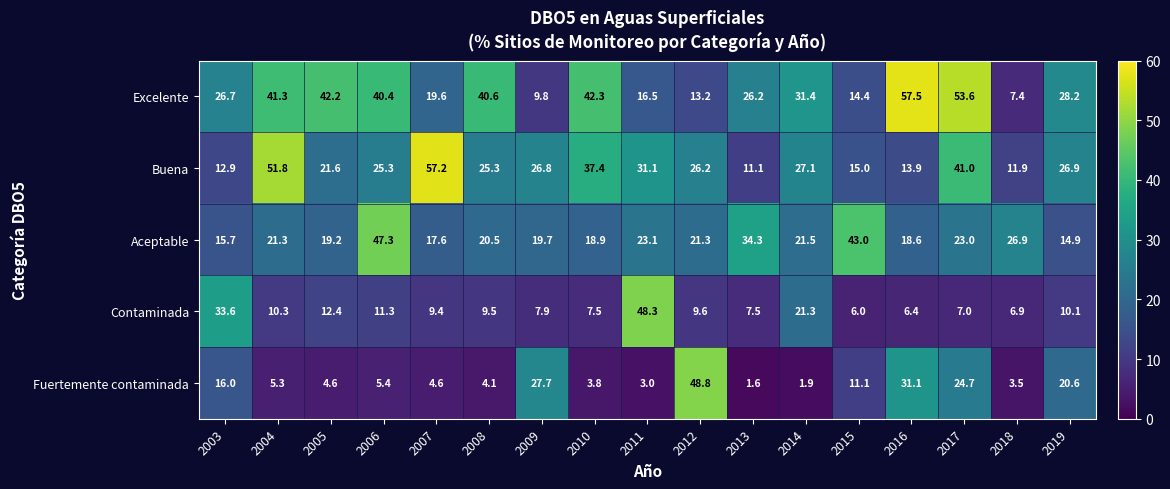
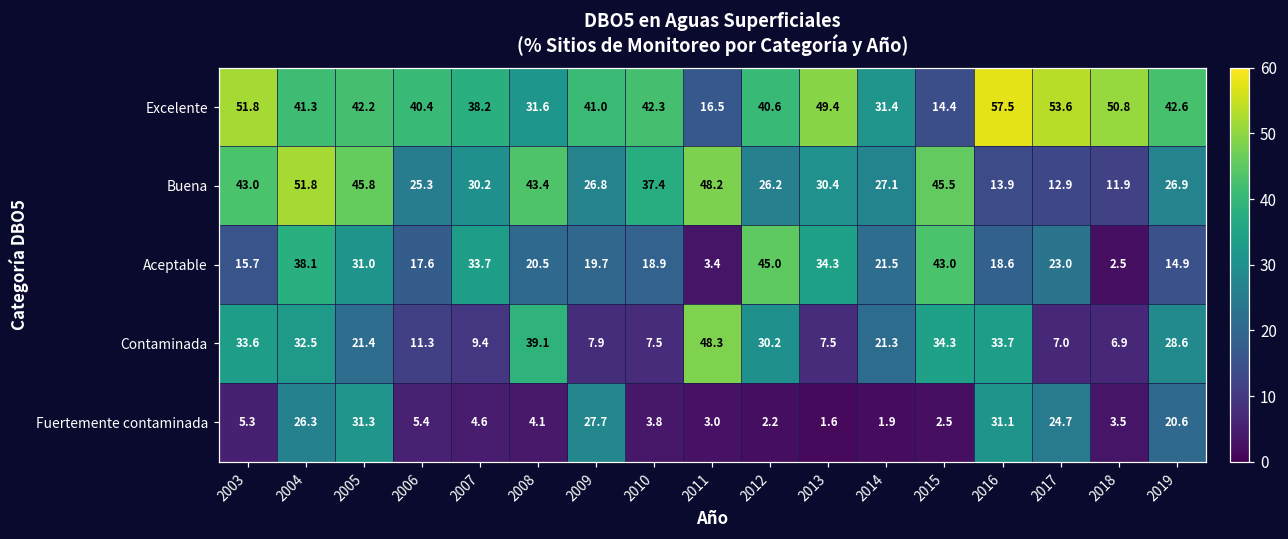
  {
    "Excelente": {
-     "2003": 26.7,
+     "2003": 51.8,
      "2004": 41.3,
      "2005": 42.2,
      "2006": 40.4,
-     "2007": 19.6,
-     "2008": 40.6,
-     "2009": 9.8,
+     "2007": 38.2,
+     "2008": 31.6,
+     "2009": 41.0,
      "2010": 42.3,
      "2011": 16.5,
-     "2012": 13.2,
-     "2013": 26.2,
+     "2012": 40.6,
+     "2013": 49.4,
      "2014": 31.4,
      "2015": 14.4,
      "2016": 57.5,
      "2017": 53.6,
-     "2018": 7.4,
-     "2019": 28.2
+     "2018": 50.8,
+     "2019": 42.6
    },
    "Buena": {
-     "2003": 12.9,
+     "2003": 43.0,
      "2004": 51.8,
-     "2005": 21.6,
+     "2005": 45.8,
      "2006": 25.3,
-     "2007": 57.2,
-     "2008": 25.3,
+     "2007": 30.2,
+     "2008": 43.4,
      "2009": 26.8,
      "2010": 37.4,
-     "2011": 31.1,
+     "2011": 48.2,
      "2012": 26.2,
-     "2013": 11.1,
+     "2013": 30.4,
      "2014": 27.1,
-     "2015": 15.0,
+     "2015": 45.5,
      "2016": 13.9,
-     "2017": 41.0,
+     "2017": 12.9,
      "2018": 11.9,
      "2019": 26.9
    },
    "Aceptable": {
      "2003": 15.7,
-     "2004": 21.3,
-     "2005": 19.2,
-     "2006": 47.3,
-     "2007": 17.6,
+     "2004": 38.1,
+     "2005": 31.0,
+     "2006": 17.6,
+     "2007": 33.7,
      "2008": 20.5,
      "2009": 19.7,
      "2010": 18.9,
-     "2011": 23.1,
-     "2012": 21.3,
+     "2011": 3.4,
+     "2012": 45.0,
      "2013": 34.3,
      "2014": 21.5,
      "2015": 43.0,
      "2016": 18.6,
      "2017": 23.0,
-     "2018": 26.9,
+     "2018": 2.5,
      "2019": 14.9
    },
    "Contaminada": {
      "2003": 33.6,
-     "2004": 10.3,
-     "2005": 12.4,
+     "2004": 32.5,
+     "2005": 21.4,
      "2006": 11.3,
      "2007": 9.4,
-     "2008": 9.5,
+     "2008": 39.1,
      "2009": 7.9,
      "2010": 7.5,
      "2011": 48.3,
-     "2012": 9.6,
+     "2012": 30.2,
      "2013": 7.5,
      "2014": 21.3,
-     "2015": 6.0,
-     "2016": 6.4,
+     "2015": 34.3,
+     "2016": 33.7,
      "2017": 7.0,
      "2018": 6.9,
-     "2019": 10.1
+     "2019": 28.6
    },
    "Fuertemente contaminada": {
-     "2003": 16.0,
-     "2004": 5.3,
-     "2005": 4.6,
+     "2003": 5.3,
+     "2004": 26.3,
+     "2005": 31.3,
      "2006": 5.4,
      "2007": 4.6,
      "2008": 4.1,
      "2009": 27.7,
      "2010": 3.8,
      "2011": 3.0,
-     "2012": 48.8,
+     "2012": 2.2,
      "2013": 1.6,
      "2014": 1.9,
-     "2015": 11.1,
+     "2015": 2.5,
      "2016": 31.1,
      "2017": 24.7,
      "2018": 3.5,
      "2019": 20.6
    }
  }
